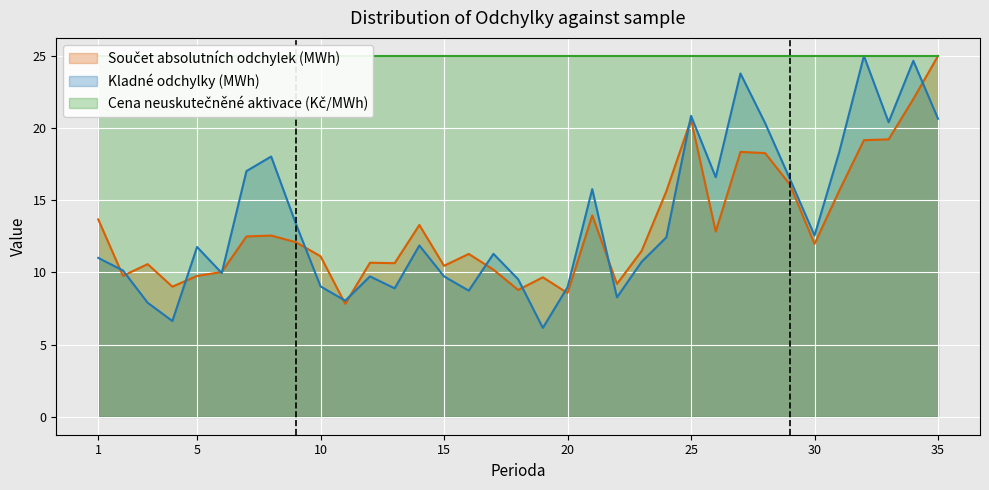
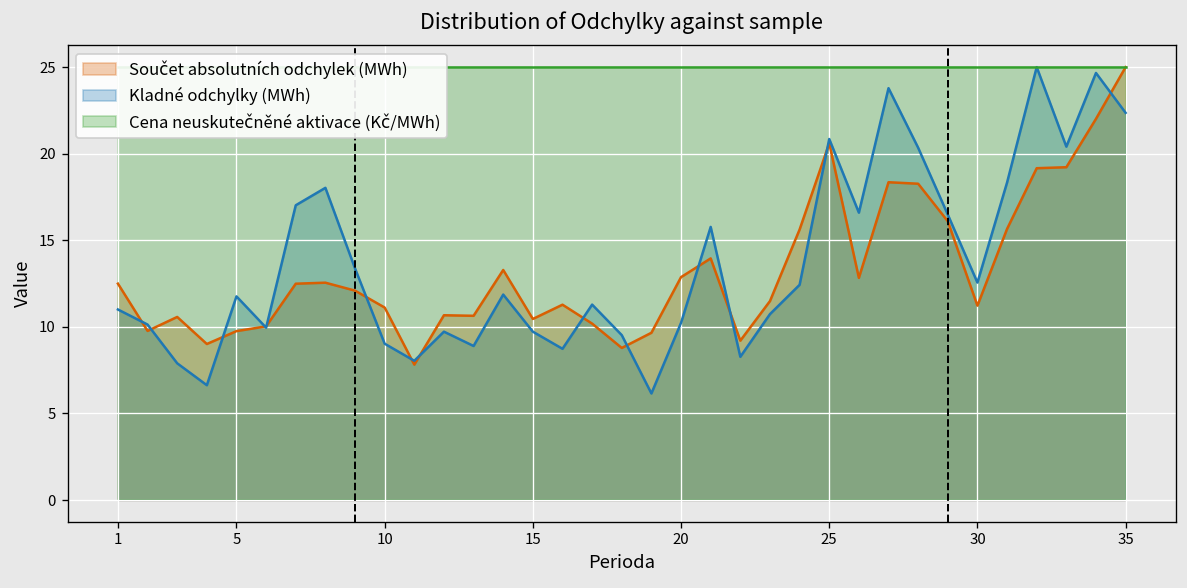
  {
    "Součet absolutních odchylek (MWh)": {
-     "1": 13.7,
+     "1": 12.5,
      "5": 9.8,
      "10": 11.1,
      "15": 10.5,
-     "20": 8.6,
+     "20": 12.9,
      "25": 20.6,
-     "30": 12.0
+     "30": 11.2
    },
    "Kladné odchylky (MWh)": {
      "1": 11.0,
      "5": 11.8,
      "10": 9.0,
      "15": 9.7,
-     "20": 9.0,
+     "20": 10.2,
      "25": 20.8,
      "30": 12.6,
-     "35": 20.6
+     "35": 22.4
    },
    "Cena neuskutečněné aktivace (Kč/MWh)": {
      "15": 25.0,
      "20": 25.0,
      "25": 25.0,
      "30": 25.0
    }
  }
